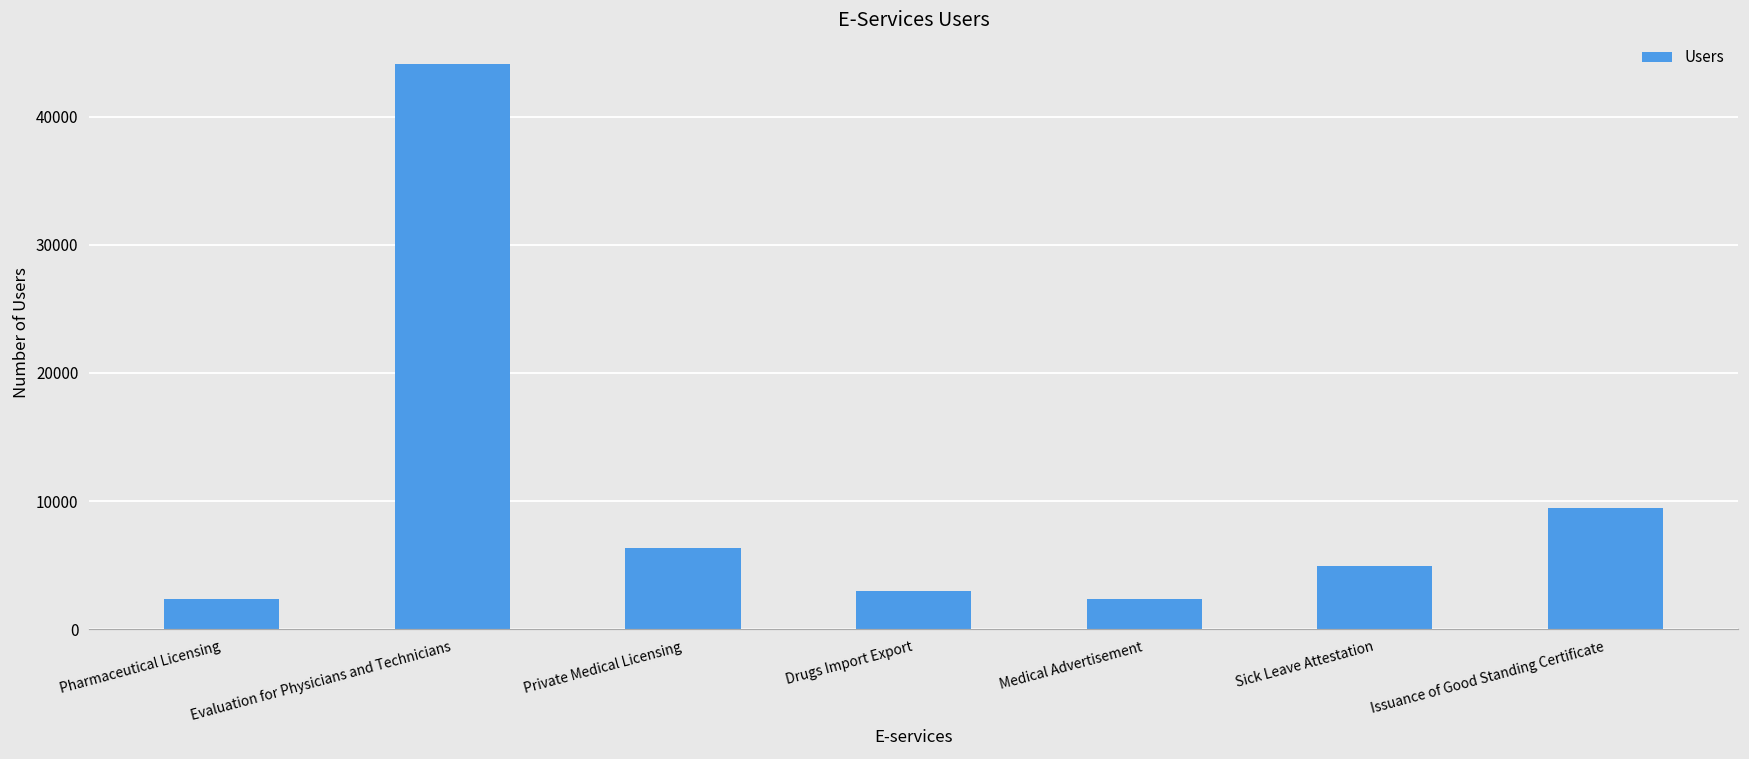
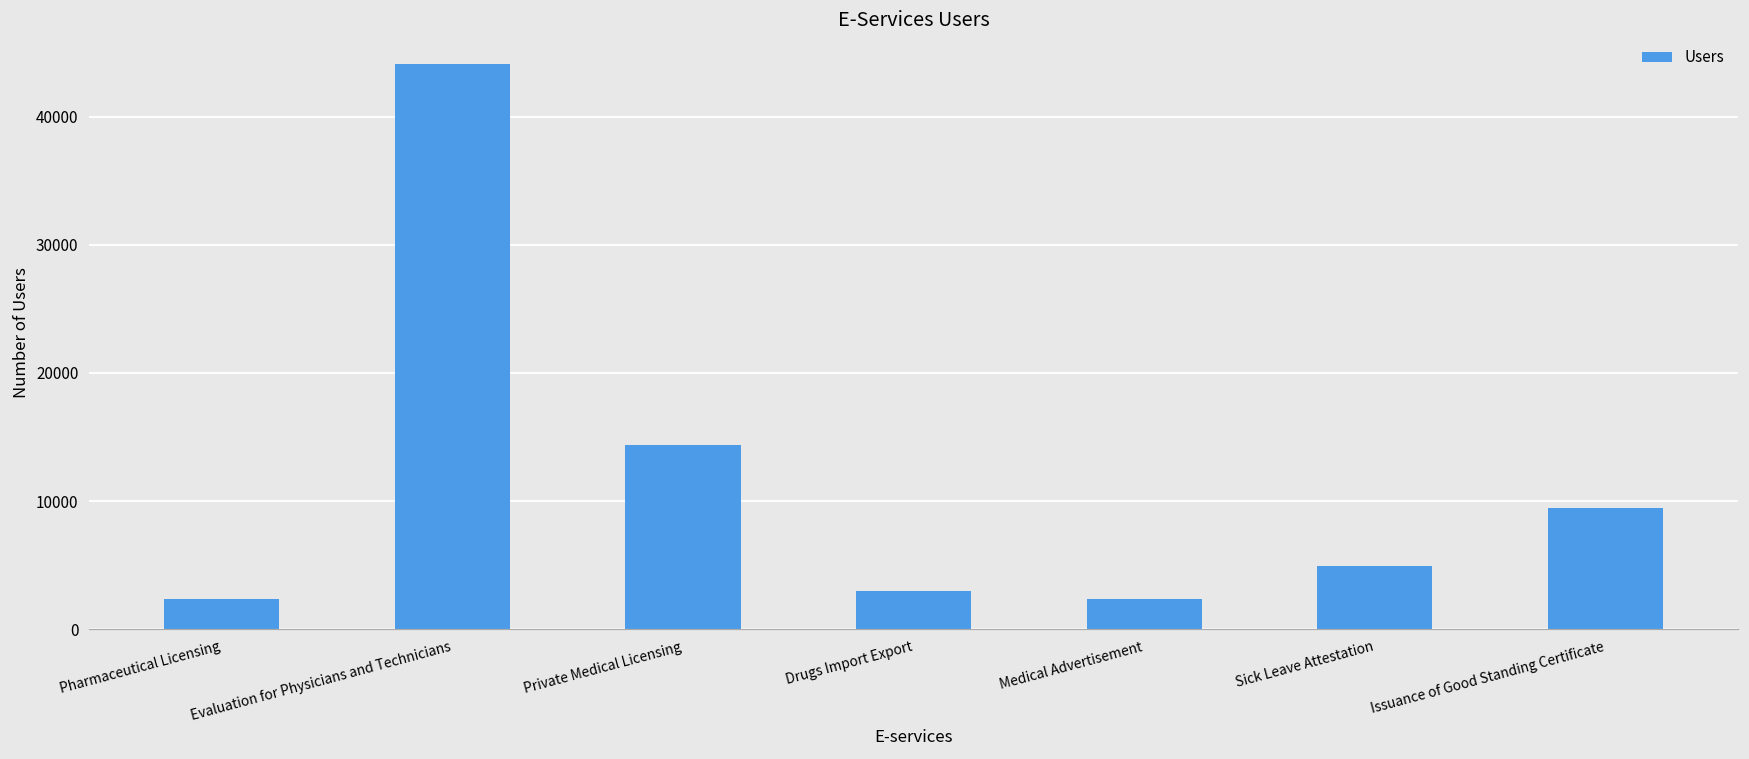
  {
    "Pharmaceutical Licensing": 2300,
    "Evaluation for Physicians and Technicians": 44100,
-   "Private Medical Licensing": 6300,
+   "Private Medical Licensing": 14300,
    "Drugs Import Export": 3000,
    "Medical Advertisement": 2400,
    "Sick Leave Attestation": 5000,
    "Issuance of Good Standing Certificate": 9500
  }
